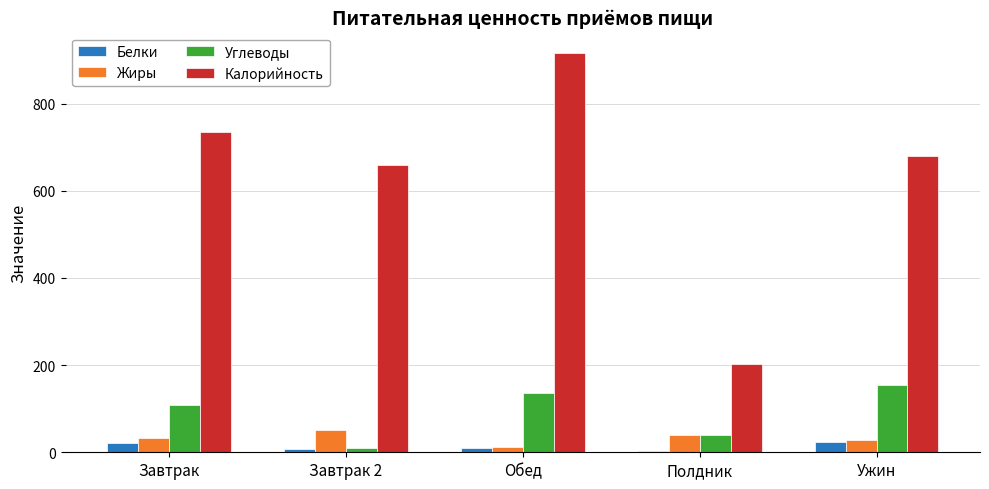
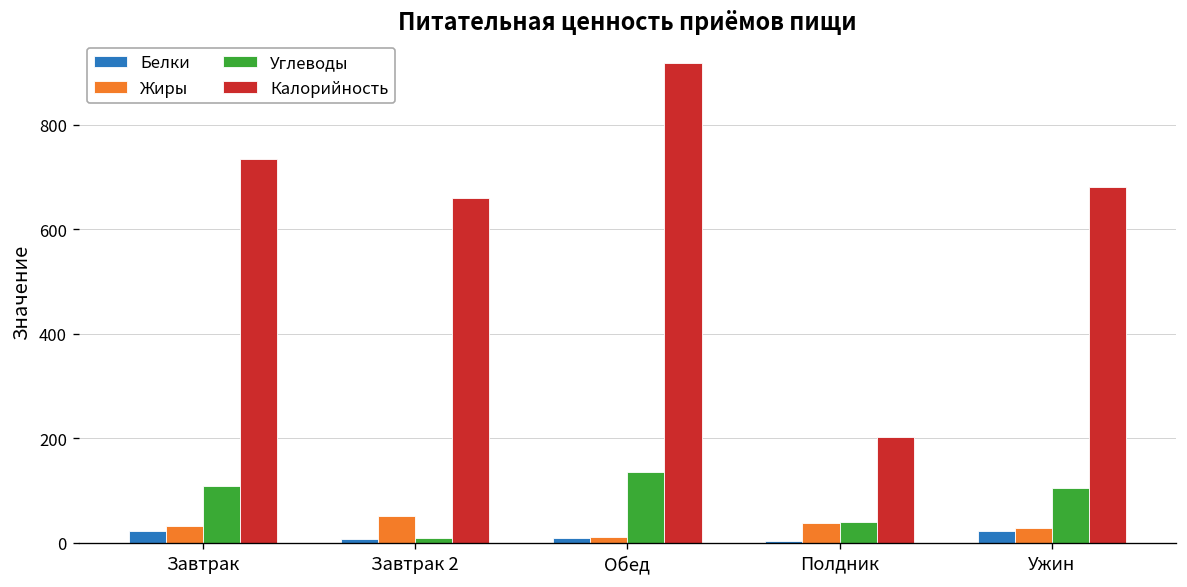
  {
    "Белки": {
      "Завтрак": 20,
      "Завтрак 2": 10,
      "Обед": 10,
      "Ужин": 20
    },
    "Жиры": {
      "Завтрак": 30,
      "Завтрак 2": 50,
      "Обед": 10,
      "Полдник": 40,
      "Ужин": 30
    },
    "Углеводы": {
      "Завтрак": 110,
      "Завтрак 2": 10,
      "Обед": 140,
      "Полдник": 40,
-     "Ужин": 160
+     "Ужин": 100
    },
    "Калорийность": {
      "Завтрак": 730,
      "Завтрак 2": 660,
      "Обед": 920,
      "Полдник": 200,
      "Ужин": 680
    }
  }
